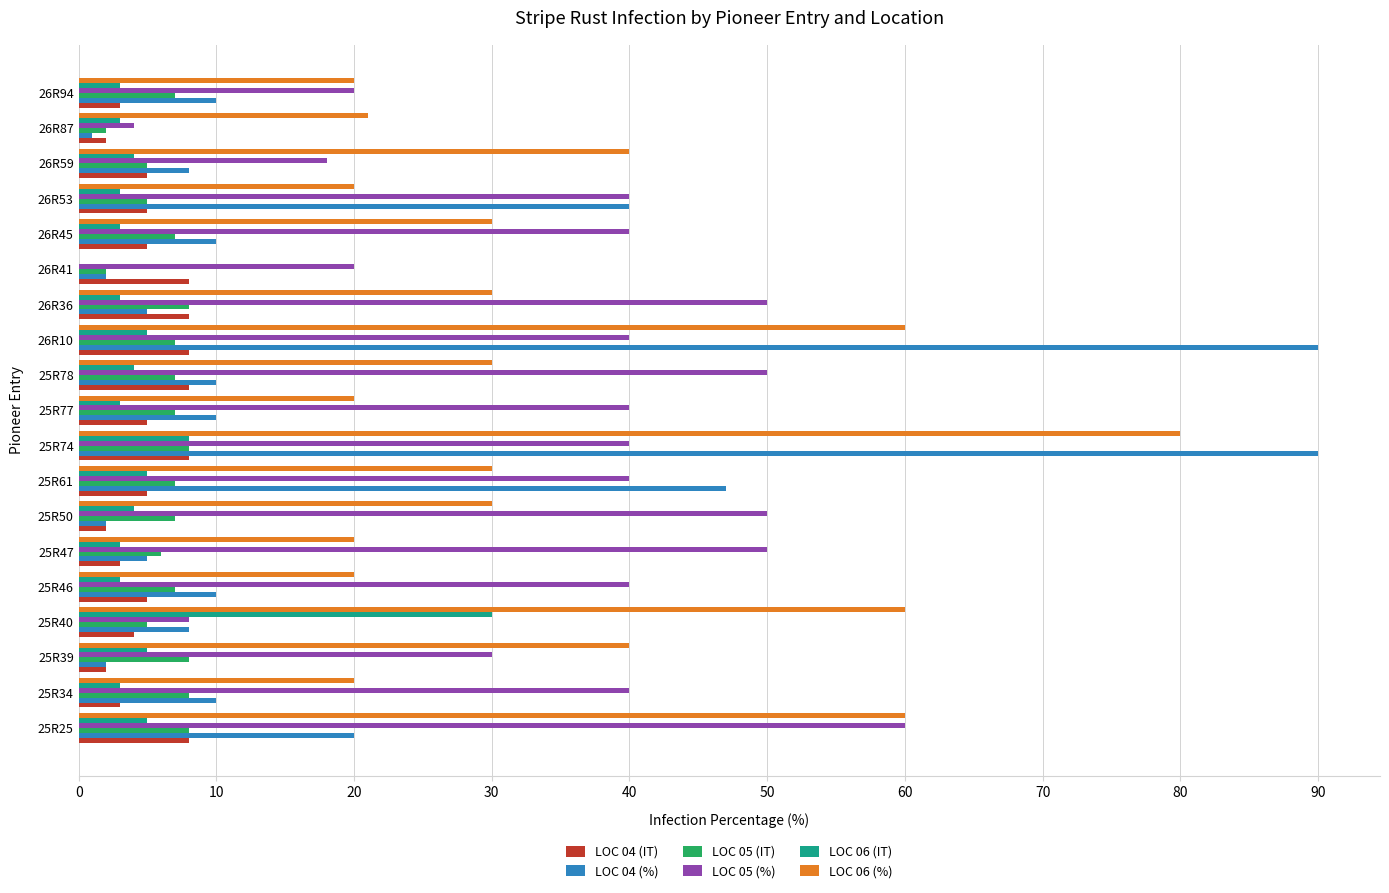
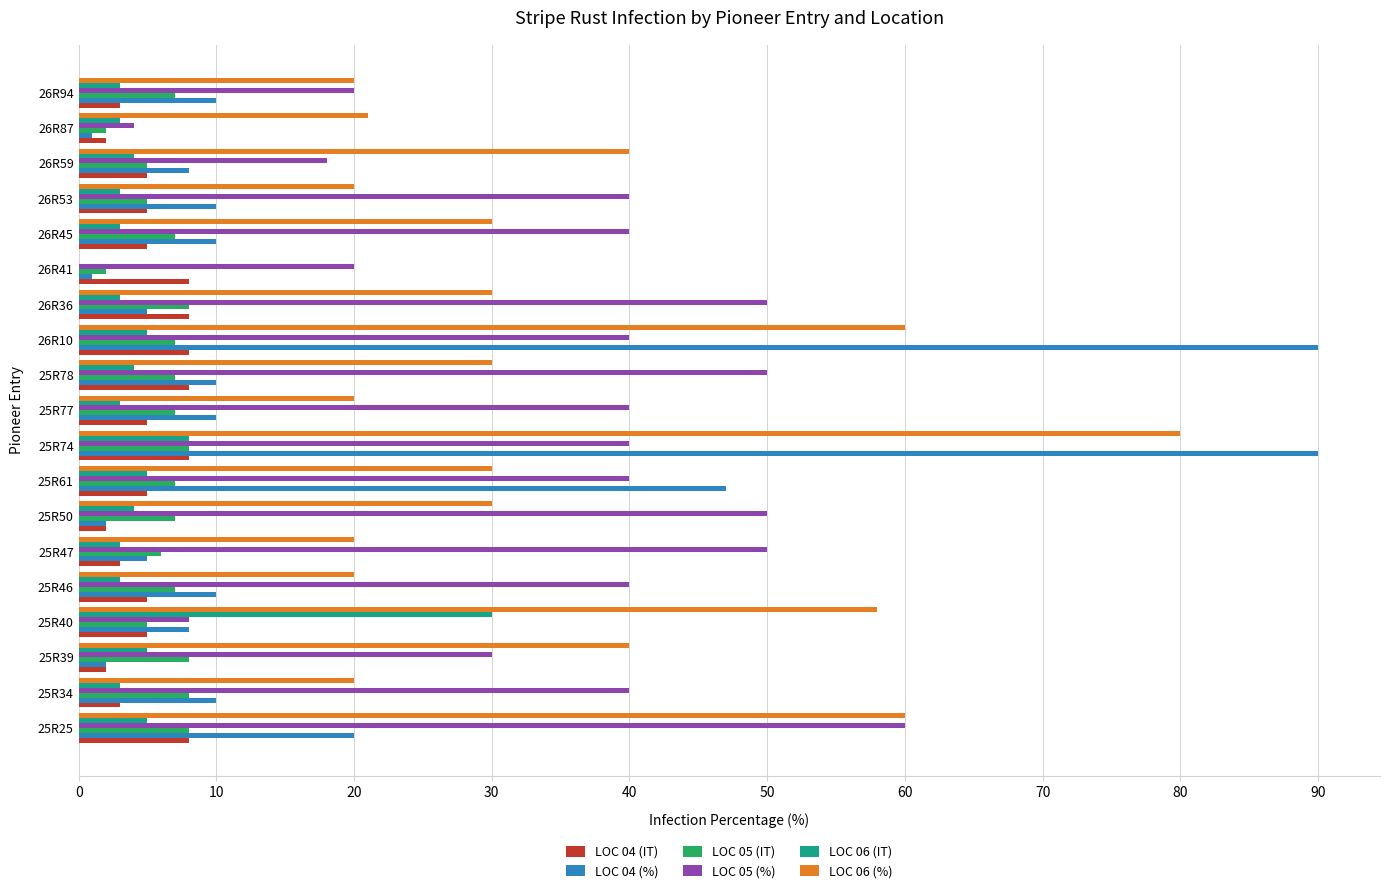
  {
    "LOC 04 (IT)": {
      "26R94": 3,
      "26R87": 2,
      "26R59": 5,
      "26R53": 5,
      "26R45": 5,
      "26R41": 8,
      "26R36": 8,
      "26R10": 8,
      "25R78": 8,
      "25R77": 5,
      "25R74": 8,
      "25R61": 5,
      "25R50": 2,
      "25R47": 3,
      "25R46": 5,
-     "25R40": 4,
+     "25R40": 5,
      "25R39": 2,
      "25R34": 3,
      "25R25": 8
    },
    "LOC 04 (%)": {
      "26R94": 10,
      "26R87": 1,
      "26R59": 8,
-     "26R53": 40,
+     "26R53": 10,
      "26R45": 10,
-     "26R41": 2,
+     "26R41": 1,
      "26R36": 5,
      "26R10": 90,
      "25R78": 10,
      "25R77": 10,
      "25R74": 90,
      "25R61": 47,
      "25R50": 2,
      "25R47": 5,
      "25R46": 10,
      "25R40": 8,
      "25R39": 2,
      "25R34": 10,
      "25R25": 20
    },
    "LOC 05 (%)": {
      "26R94": 20,
      "26R87": 4,
      "26R59": 18,
      "26R53": 40,
      "26R45": 40,
      "26R41": 20,
      "26R36": 50,
      "26R10": 40,
      "25R78": 50,
      "25R77": 40,
      "25R74": 40,
      "25R61": 40,
      "25R50": 50,
      "25R47": 50,
      "25R46": 40,
      "25R40": 8,
      "25R39": 30,
      "25R34": 40,
      "25R25": 60
    },
    "LOC 06 (%)": {
      "26R94": 20,
      "26R87": 21,
      "26R59": 40,
      "26R53": 20,
      "26R45": 30,
      "26R41": 0,
      "26R36": 30,
      "26R10": 60,
      "25R78": 30,
      "25R77": 20,
      "25R74": 80,
      "25R61": 30,
      "25R50": 30,
      "25R47": 20,
      "25R46": 20,
-     "25R40": 60,
+     "25R40": 58,
      "25R39": 40,
      "25R34": 20,
      "25R25": 60
    }
  }
